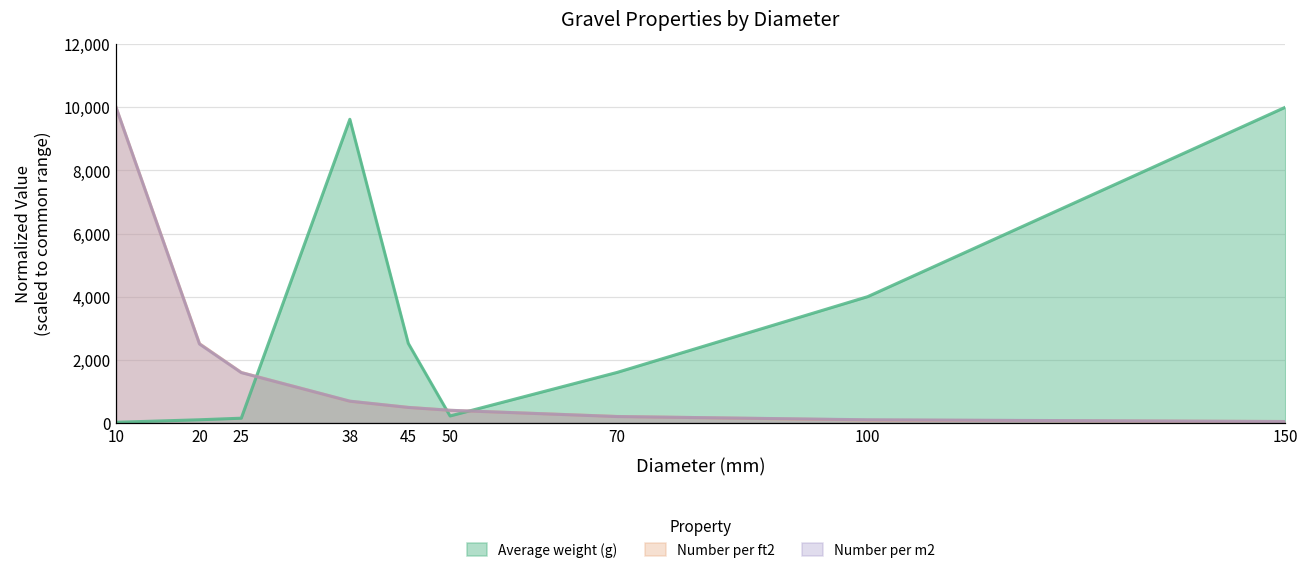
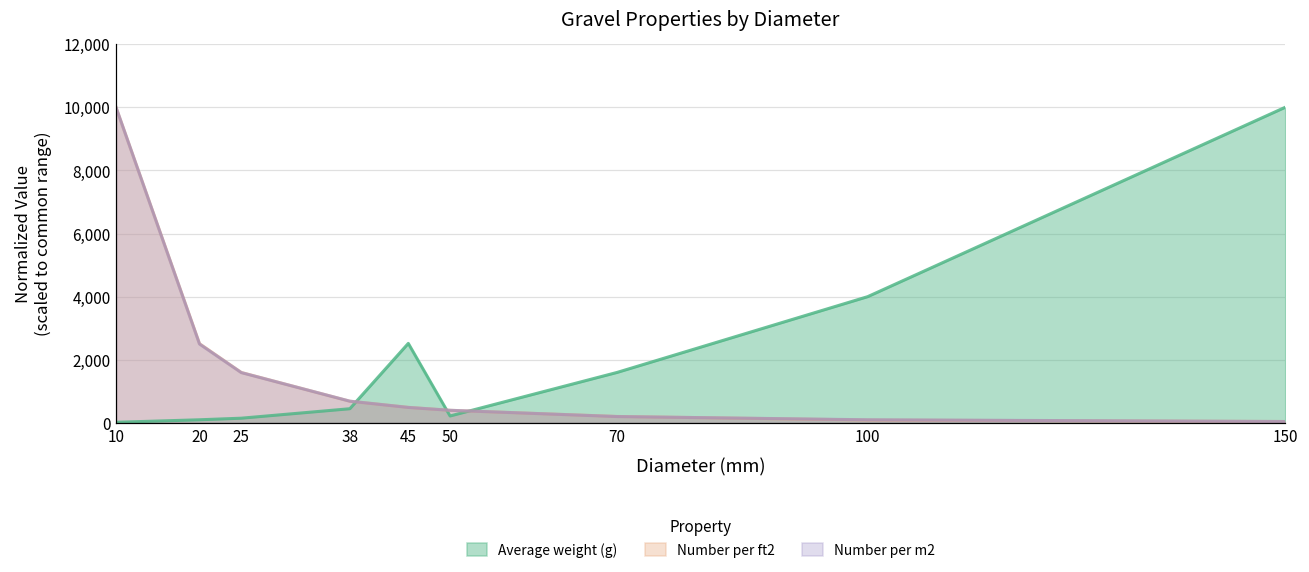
  {
    "Average weight (g)": {
      "10": "0",
      "20": "100",
      "25": "200",
-     "38": "9,600",
+     "38": "500",
      "45": "2,500",
      "50": "200",
      "70": "1,600",
      "100": "4,000",
      "150": "10,000"
    },
    "Number per m2": {
      "10": "10,000",
      "20": "2,500",
      "25": "1,600",
      "38": "700",
      "45": "500",
      "50": "400",
      "70": "200",
      "100": "100",
      "150": "0"
    }
  }
